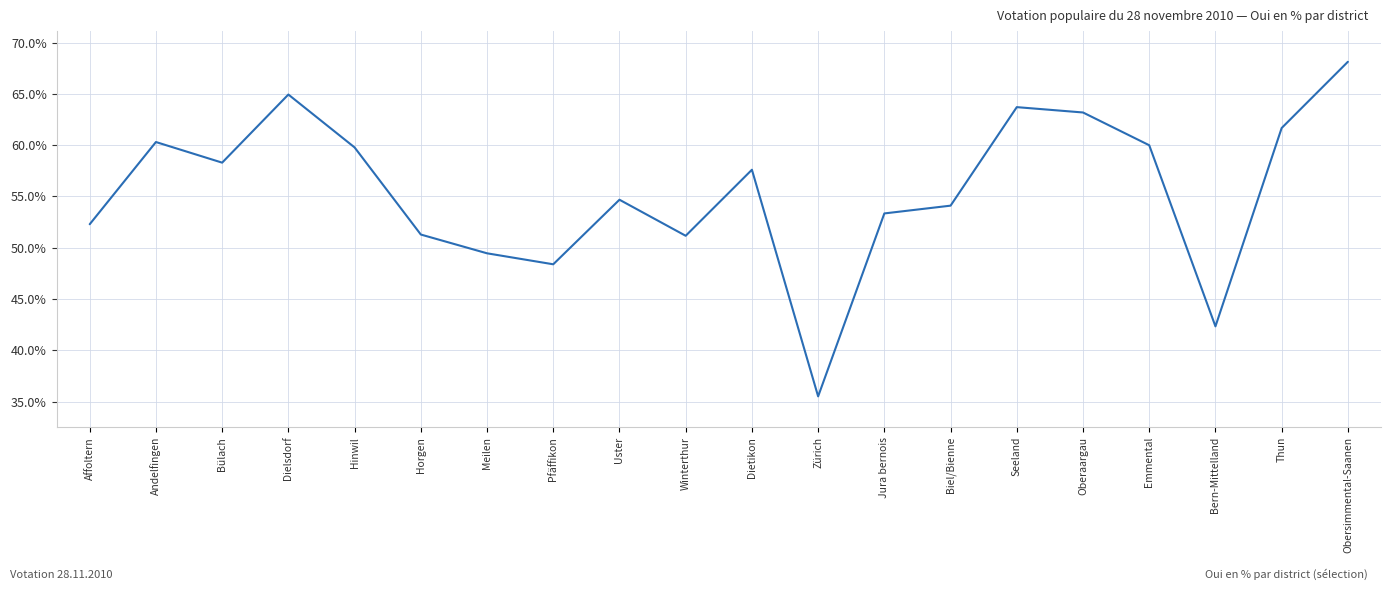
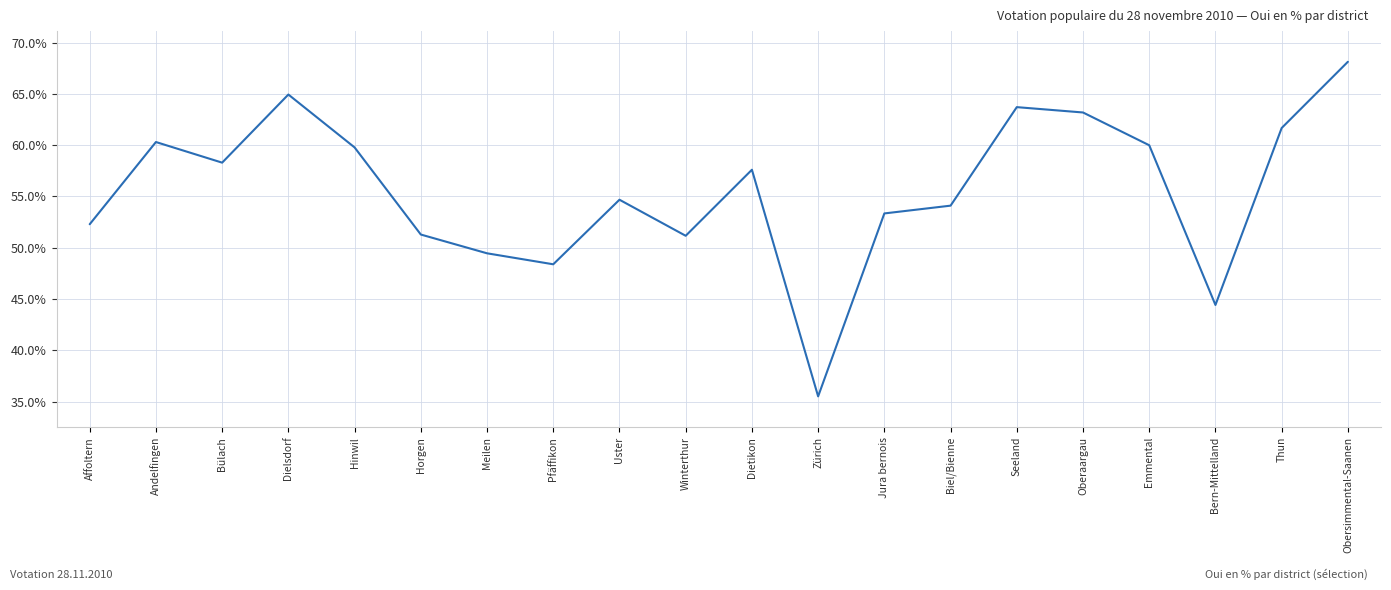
  {
    "Affoltern": "52.3%",
    "Andelfingen": "60.3%",
    "Bülach": "58.3%",
    "Dielsdorf": "64.9%",
    "Hinwil": "59.8%",
    "Horgen": "51.3%",
    "Meilen": "49.5%",
    "Pfäffikon": "48.4%",
    "Uster": "54.7%",
    "Winterthur": "51.2%",
    "Dietikon": "57.6%",
    "Zürich": "35.5%",
    "Jura bernois": "53.3%",
    "Biel/Bienne": "54.1%",
    "Seeland": "63.7%",
    "Oberaargau": "63.2%",
    "Emmental": "60.0%",
-   "Bern-Mittelland": "42.3%",
+   "Bern-Mittelland": "44.4%",
    "Thun": "61.7%",
    "Obersimmental-Saanen": "68.1%"
  }
